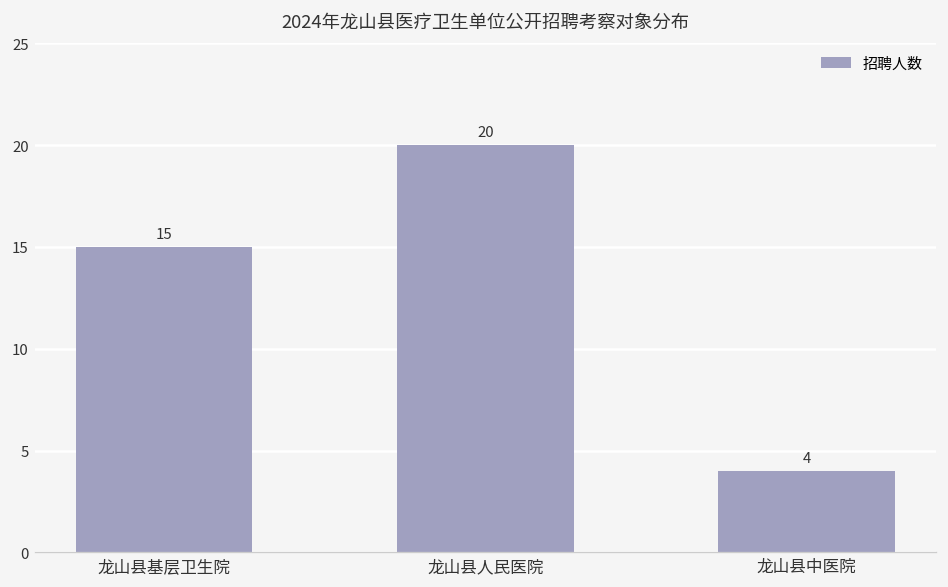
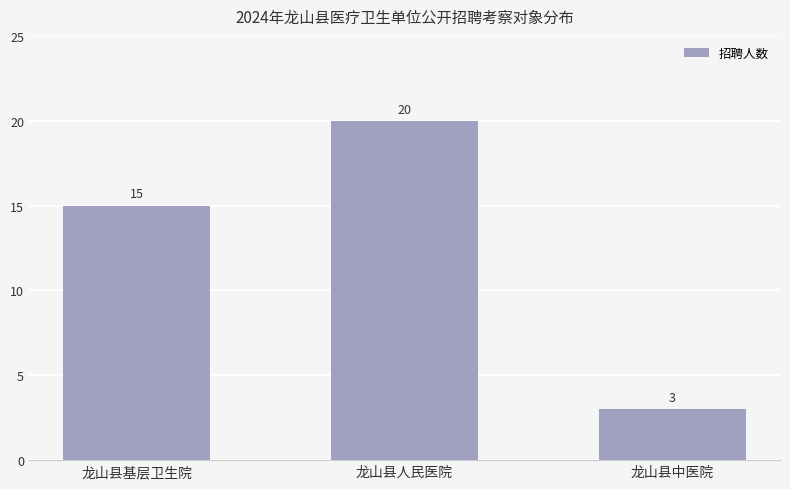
  {
    "龙山县基层卫生院": 15,
    "龙山县人民医院": 20,
-   "龙山县中医院": 4
+   "龙山县中医院": 3
  }
